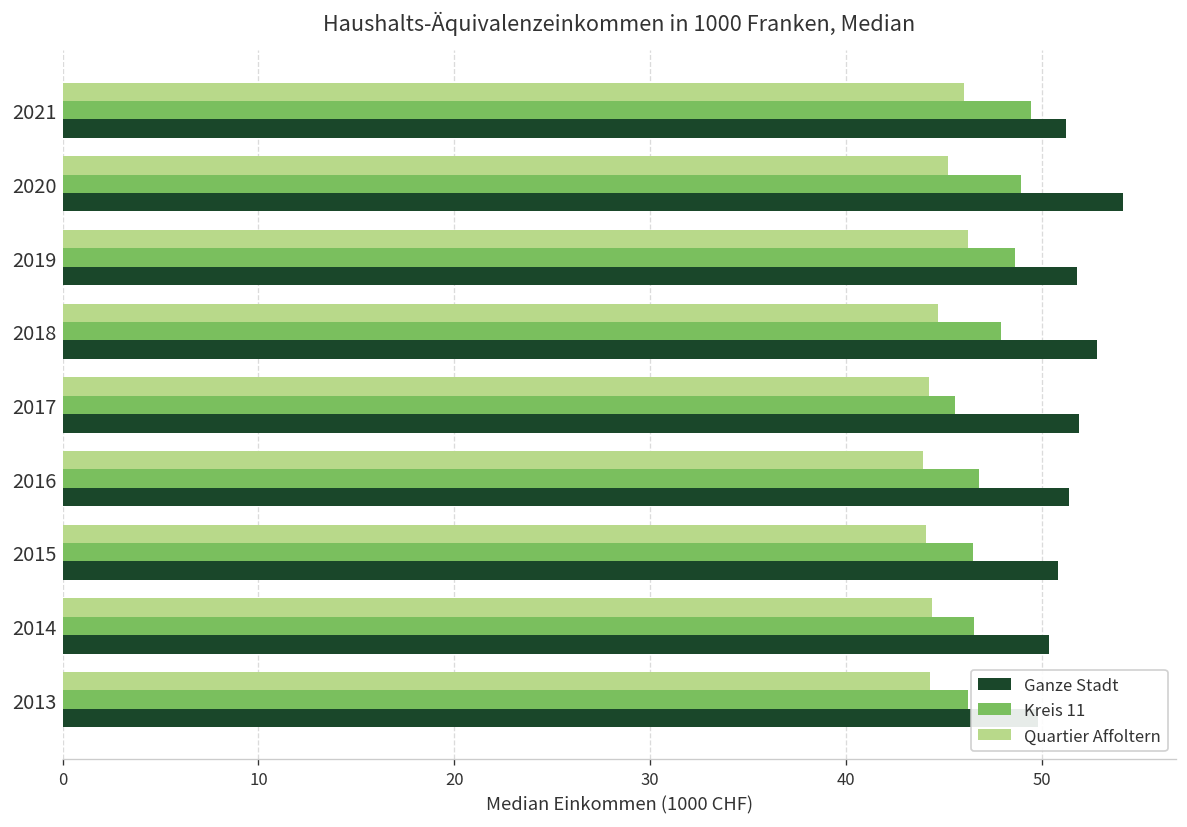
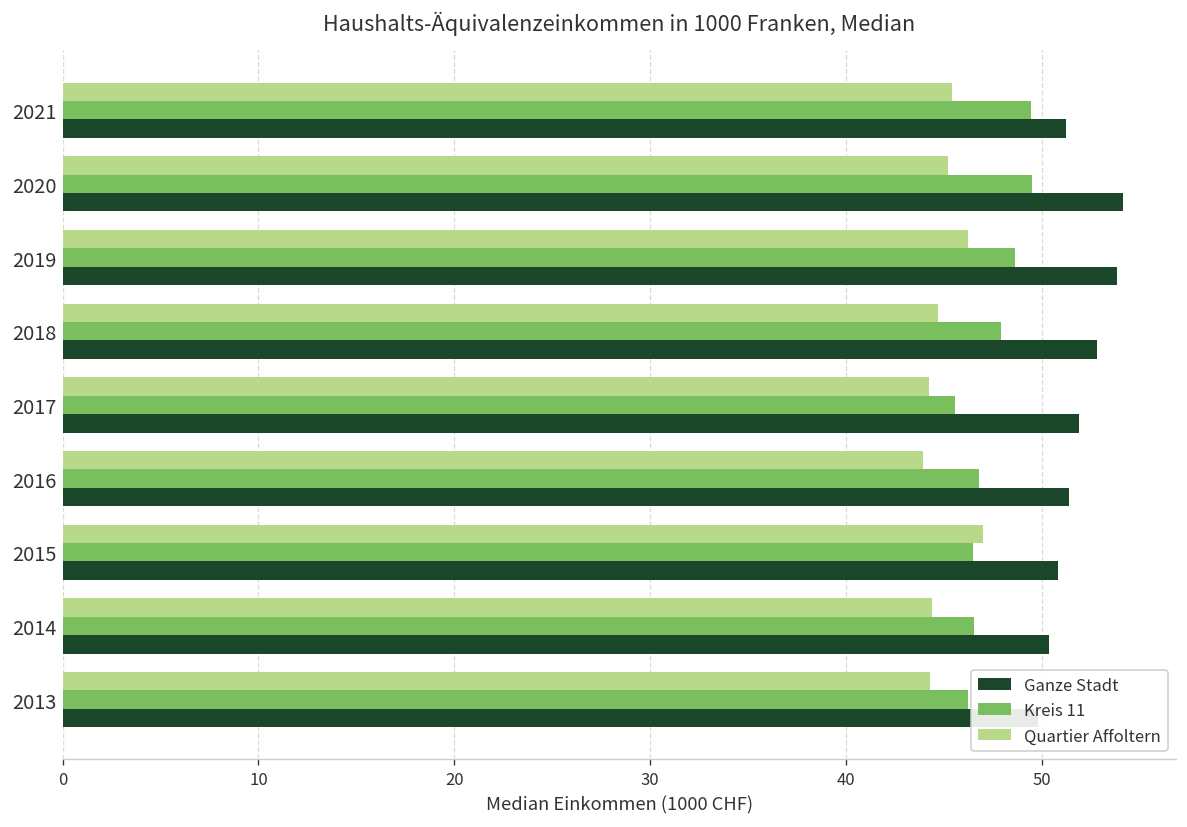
  {
    "Ganze Stadt": {
      "2021": 51.2,
      "2020": 54.1,
-     "2019": 51.8,
+     "2019": 53.8,
      "2018": 52.8,
      "2017": 51.9,
      "2016": 51.4,
      "2015": 50.8,
      "2014": 50.3
    },
    "Kreis 11": {
      "2021": 49.4,
-     "2020": 48.9,
+     "2020": 49.5,
      "2019": 48.6,
      "2018": 47.9,
      "2017": 45.6,
      "2016": 46.8,
      "2015": 46.5,
      "2014": 46.5,
      "2013": 46.2
    },
    "Quartier Affoltern": {
-     "2021": 46.0,
+     "2021": 45.4,
      "2020": 45.2,
      "2019": 46.2,
      "2018": 44.7,
      "2017": 44.3,
      "2016": 43.9,
-     "2015": 44.1,
+     "2015": 47.0,
      "2014": 44.4,
      "2013": 44.3
    }
  }
